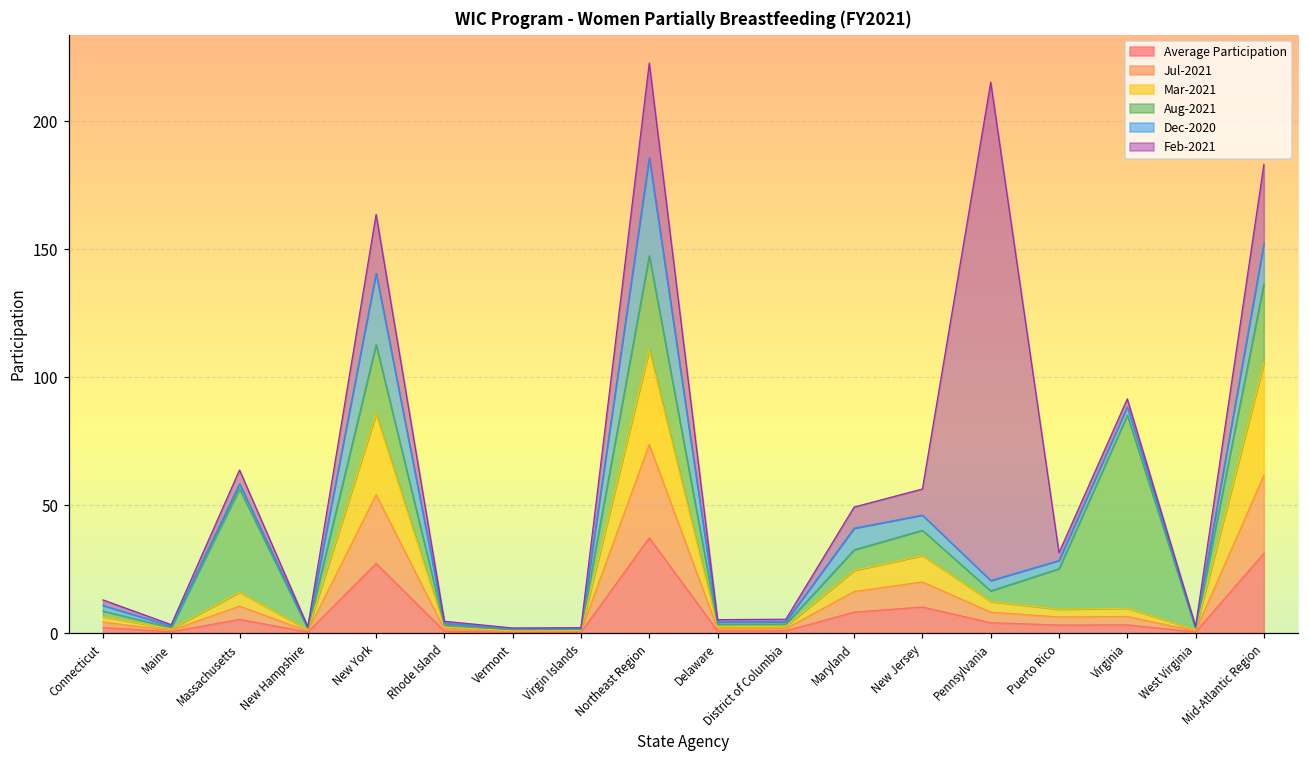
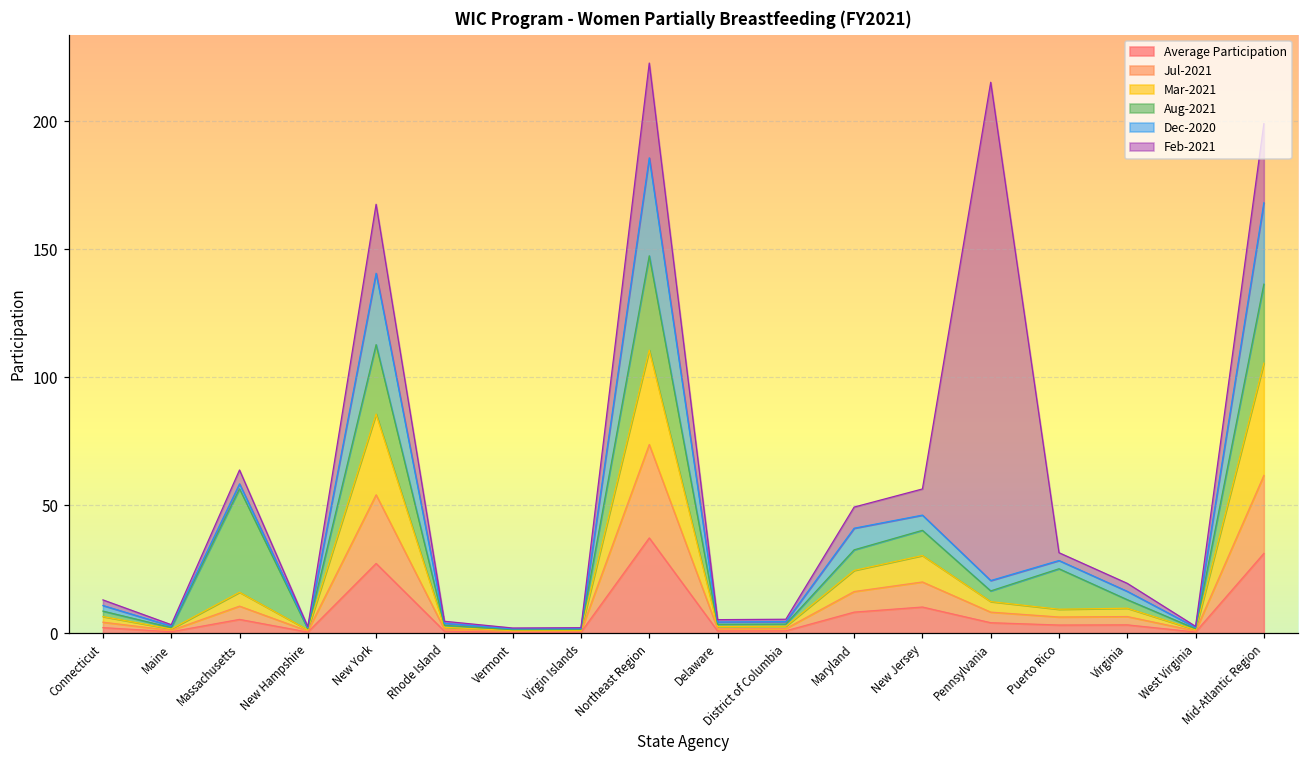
  {
    "Mar-2021": {
      "Connecticut": 2,
      "Massachusetts": 5,
      "New York": 32,
      "Northeast Region": 37,
      "Maryland": 8,
      "New Jersey": 10,
      "Pennsylvania": 4,
      "Puerto Rico": 3,
      "Virginia": 3,
      "Mid-Atlantic Region": 44
    },
    "Aug-2021": {
      "Connecticut": 2,
      "Massachusetts": 40,
      "New York": 27,
      "Northeast Region": 37,
      "Maryland": 8,
      "New Jersey": 10,
      "Pennsylvania": 4,
      "Puerto Rico": 16,
-     "Virginia": 75,
+     "Virginia": 3,
      "Mid-Atlantic Region": 31
    },
    "Dec-2020": {
      "Connecticut": 2,
      "Massachusetts": 2,
      "New York": 28,
      "Northeast Region": 38,
      "Maryland": 8,
      "New Jersey": 6,
      "Pennsylvania": 4,
      "Puerto Rico": 3,
      "Virginia": 3,
-     "Mid-Atlantic Region": 16
+     "Mid-Atlantic Region": 32
    },
    "Feb-2021": {
      "Connecticut": 2,
      "Massachusetts": 5,
-     "New York": 23,
+     "New York": 27,
      "Northeast Region": 37,
      "Maryland": 8,
      "New Jersey": 10,
      "Pennsylvania": 195,
      "Puerto Rico": 3,
      "Virginia": 3
    }
  }
